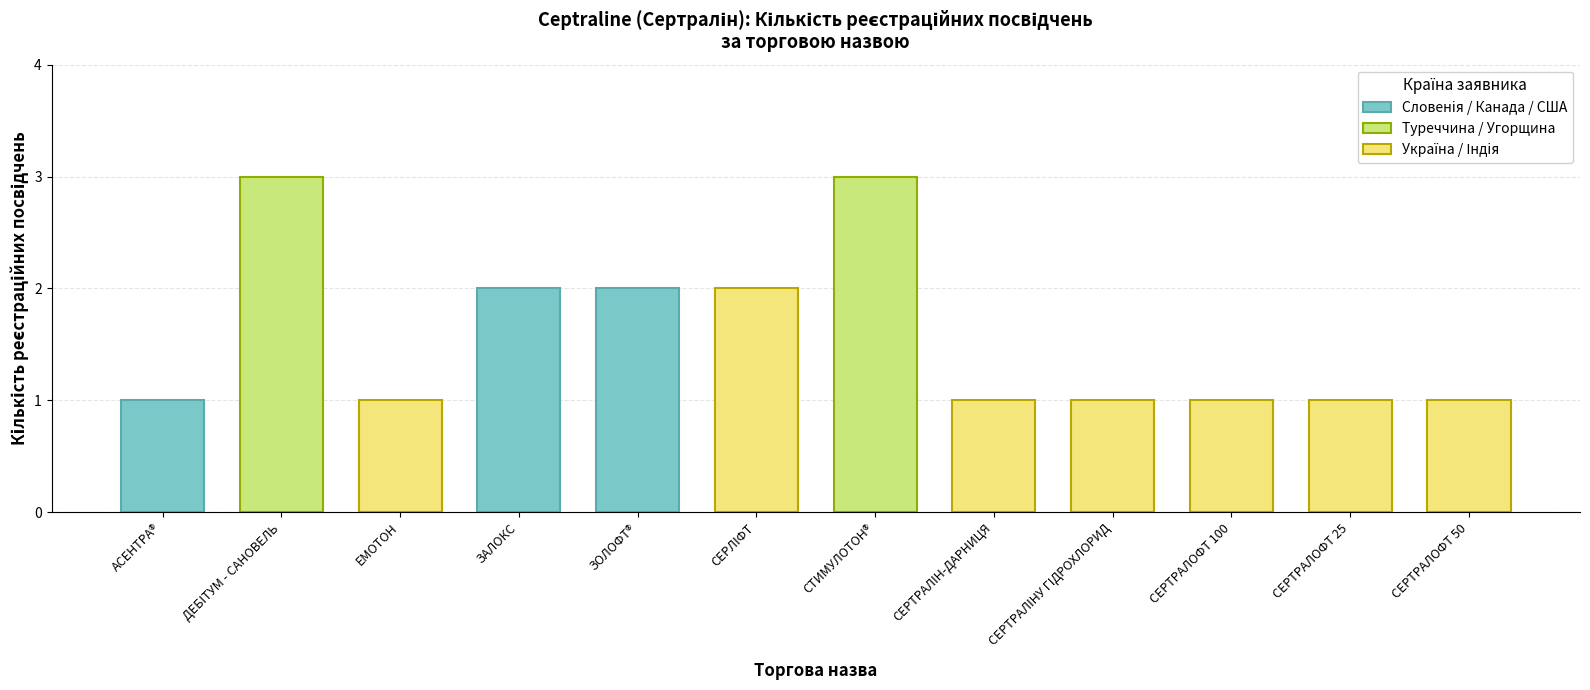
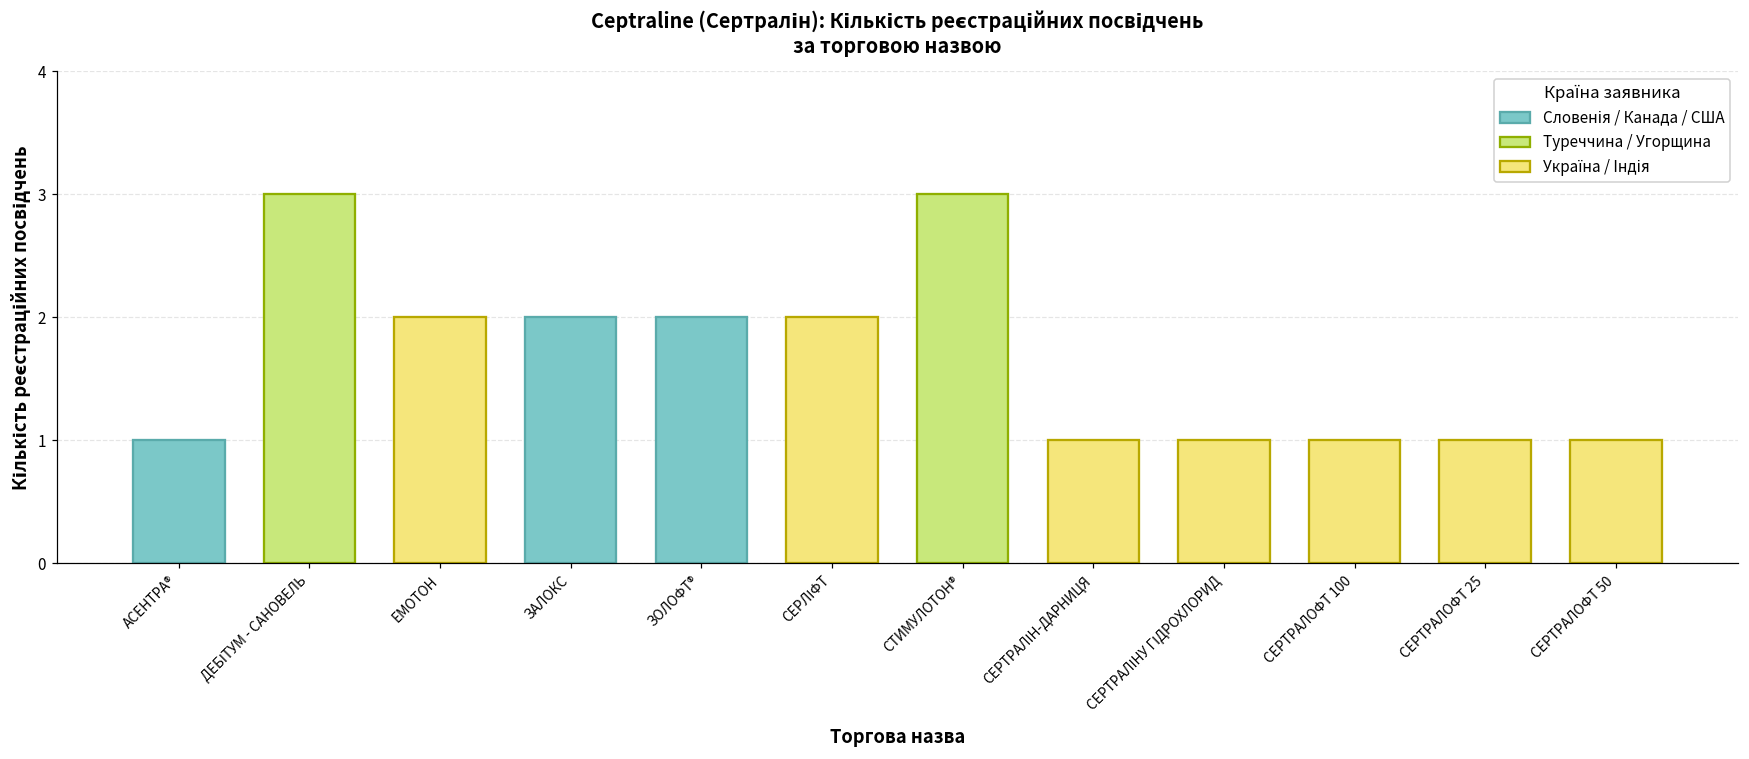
  {
    "АСЕНТРА®": 1,
    "ДЕБІТУМ - САНОВЕЛЬ": 3,
-   "ЕМОТОН": 1,
+   "ЕМОТОН": 2,
    "ЗАЛОКС": 2,
    "ЗОЛОФТ®": 2,
    "СЕРЛІФТ": 2,
    "СТИМУЛОТОН®": 3,
    "СЕРТРАЛІН-ДАРНИЦЯ": 1,
    "СЕРТРАЛІНУ ГІДРОХЛОРИД": 1,
    "СЕРТРАЛОФТ 100": 1,
    "СЕРТРАЛОФТ 25": 1,
    "СЕРТРАЛОФТ 50": 1
  }
